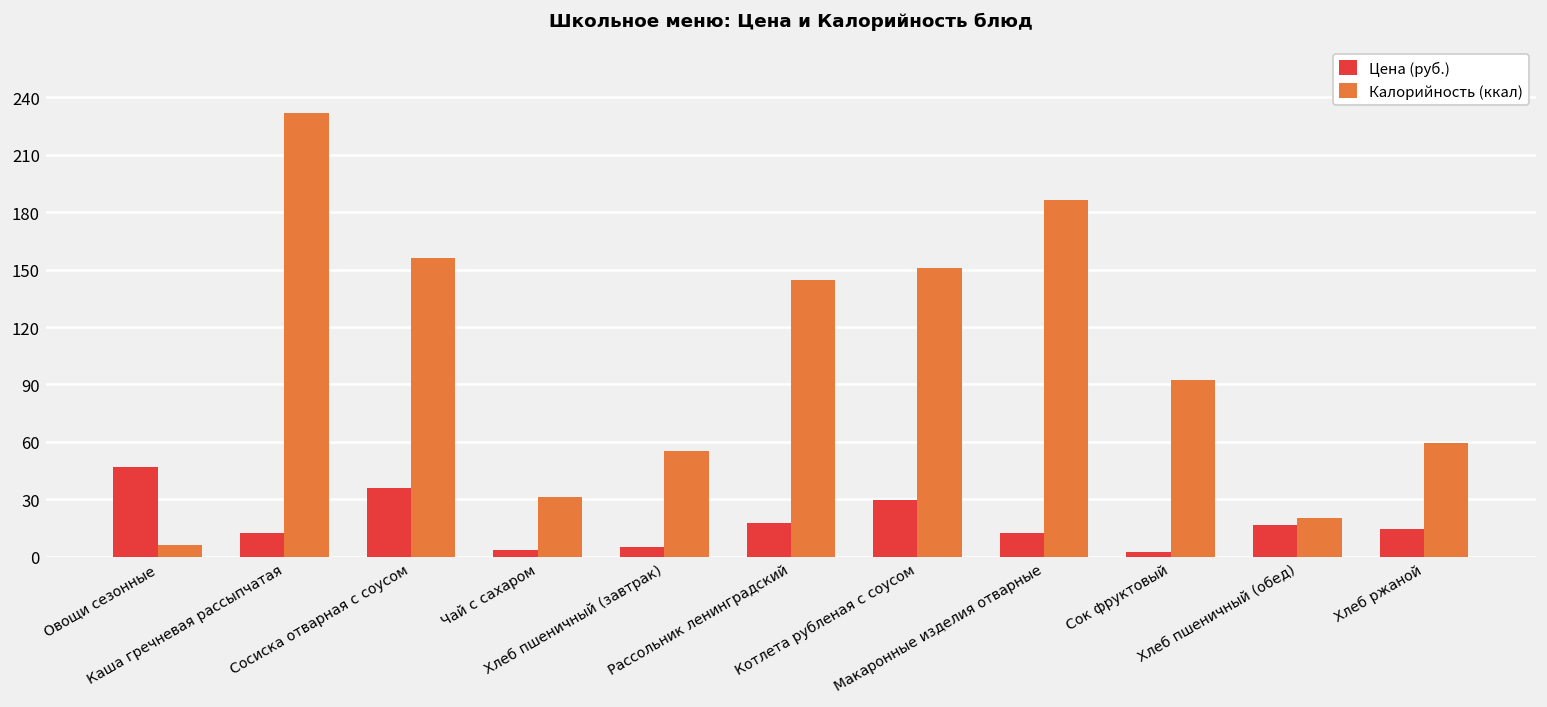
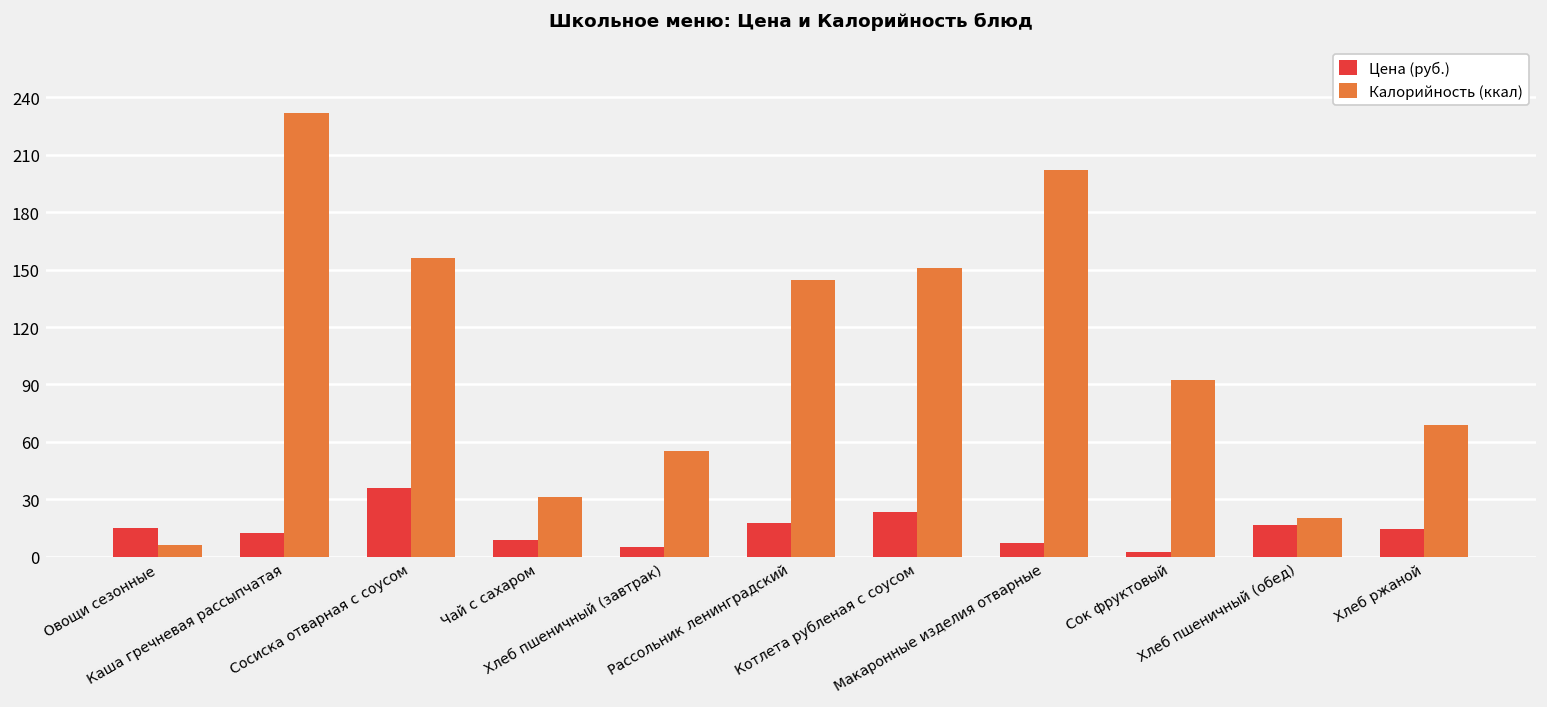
  {
    "Цена (руб.)": {
-     "Овощи сезонные": 47,
+     "Овощи сезонные": 15,
      "Каша гречневая рассыпчатая": 13,
      "Сосиска отварная с соусом": 36,
-     "Чай с сахаром": 3,
+     "Чай с сахаром": 9,
      "Хлеб пшеничный (завтрак)": 5,
      "Рассольник ленинградский": 18,
-     "Котлета рубленая с соусом": 30,
-     "Макаронные изделия отварные": 13,
+     "Котлета рубленая с соусом": 24,
+     "Макаронные изделия отварные": 7,
      "Сок фруктовый": 3,
      "Хлеб пшеничный (обед)": 17,
      "Хлеб ржаной": 14
    },
    "Калорийность (ккал)": {
      "Овощи сезонные": 6,
      "Каша гречневая рассыпчатая": 232,
      "Сосиска отварная с соусом": 156,
      "Чай с сахаром": 31,
      "Хлеб пшеничный (завтрак)": 55,
      "Рассольник ленинградский": 144,
      "Котлета рубленая с соусом": 151,
-     "Макаронные изделия отварные": 186,
+     "Макаронные изделия отварные": 202,
      "Сок фруктовый": 92,
      "Хлеб пшеничный (обед)": 20,
-     "Хлеб ржаной": 59
+     "Хлеб ржаной": 69
    }
  }
